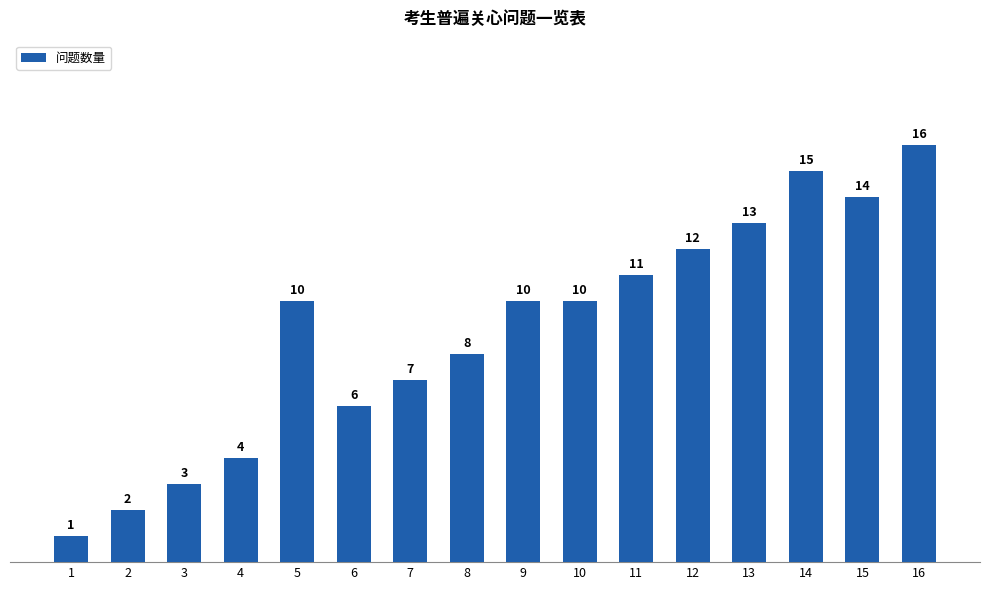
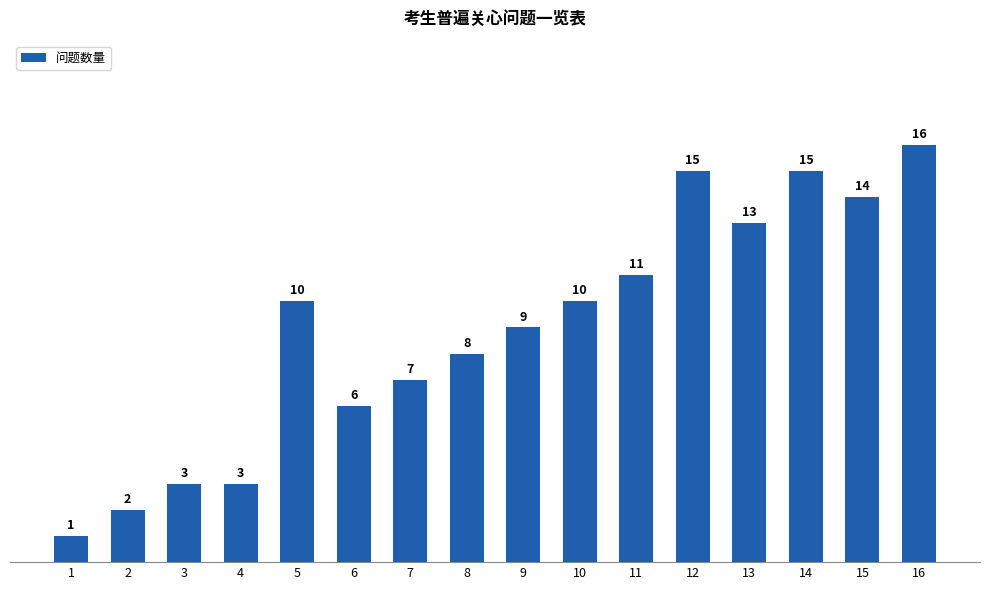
  {
    "1": 1,
    "2": 2,
    "3": 3,
-   "4": 4,
+   "4": 3,
    "5": 10,
    "6": 6,
    "7": 7,
    "8": 8,
-   "9": 10,
+   "9": 9,
    "10": 10,
    "11": 11,
-   "12": 12,
+   "12": 15,
    "13": 13,
    "14": 15,
    "15": 14,
    "16": 16
  }
